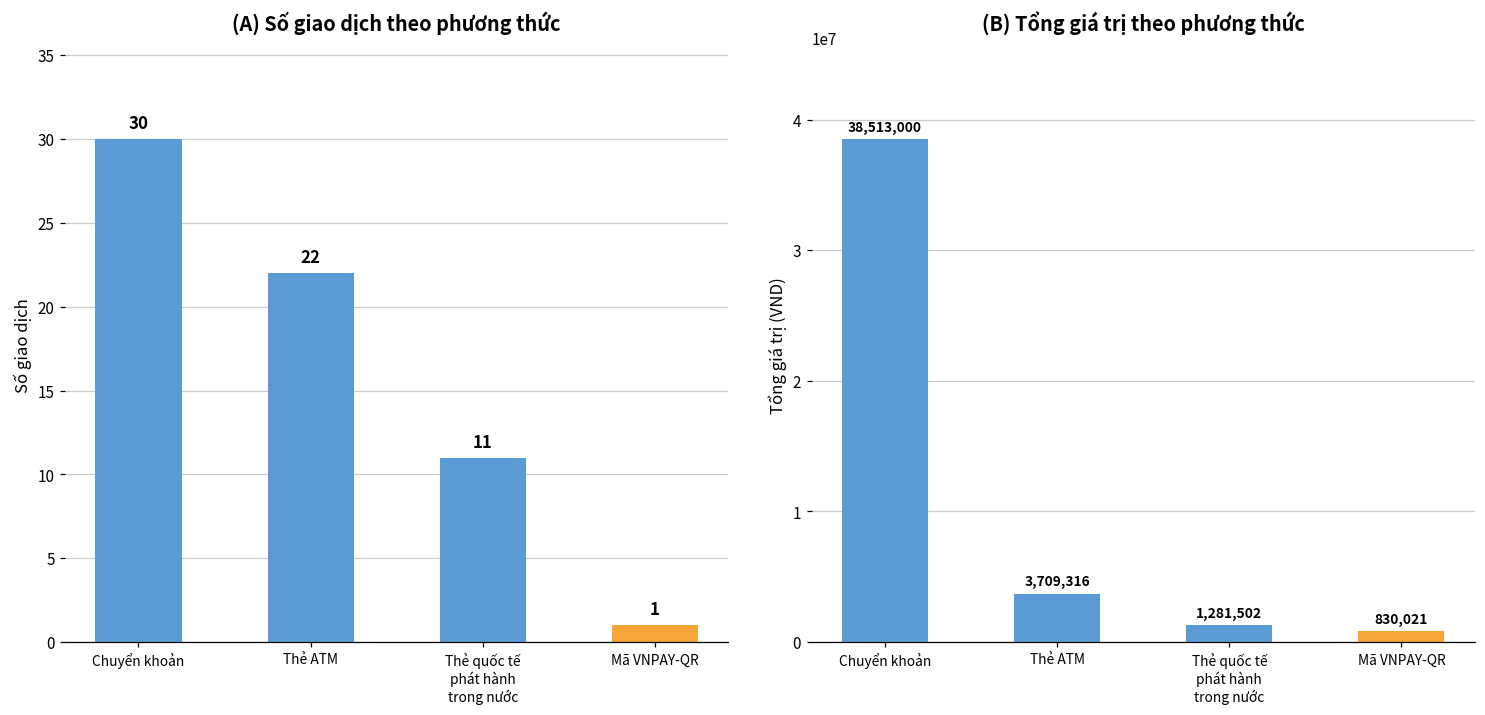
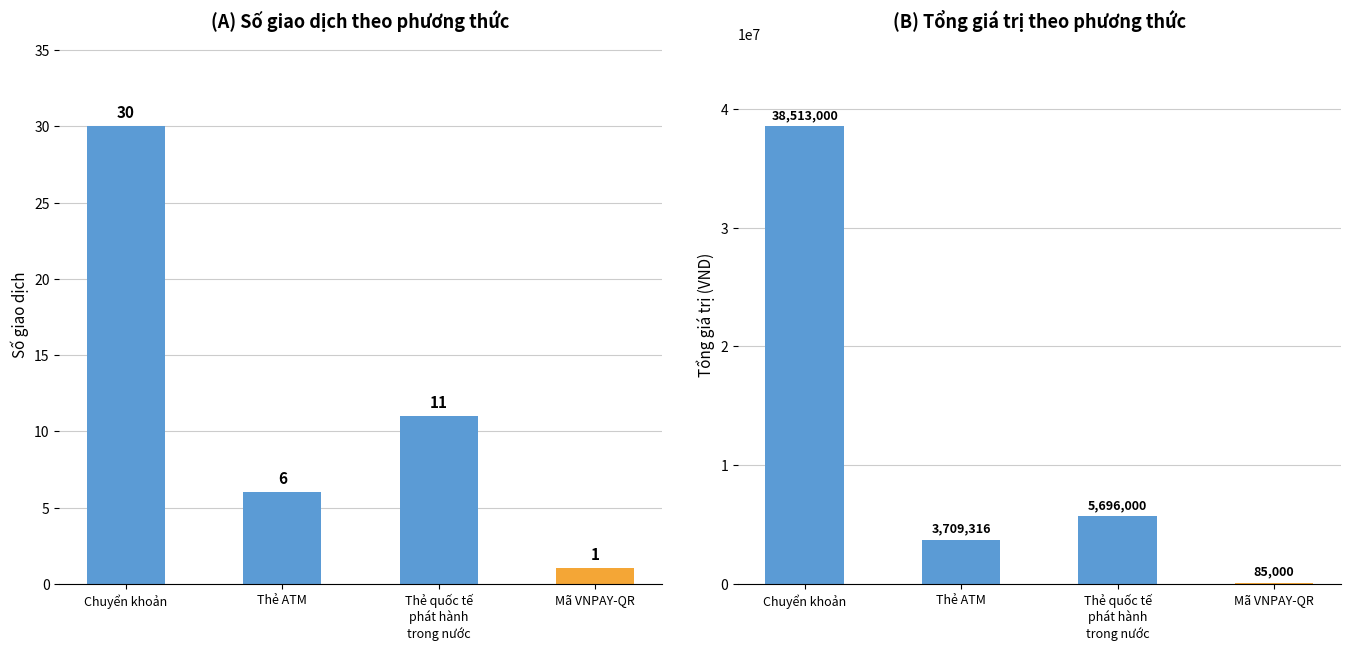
  {
    "(A) Số giao dịch theo phương thức": {
      "Chuyển khoản": "30",
-     "Thẻ ATM": "22",
+     "Thẻ ATM": "6",
      "Thẻ quốc tế phát hành trong nước": "11",
      "Mã VNPAY-QR": "1"
    },
    "(B) Tổng giá trị theo phương thức": {
      "Chuyển khoản": "38,513,000",
      "Thẻ ATM": "3,709,316",
-     "Thẻ quốc tế phát hành trong nước": "1,281,502",
-     "Mã VNPAY-QR": "830,021"
+     "Thẻ quốc tế phát hành trong nước": "5,696,000",
+     "Mã VNPAY-QR": "85,000"
    }
  }
